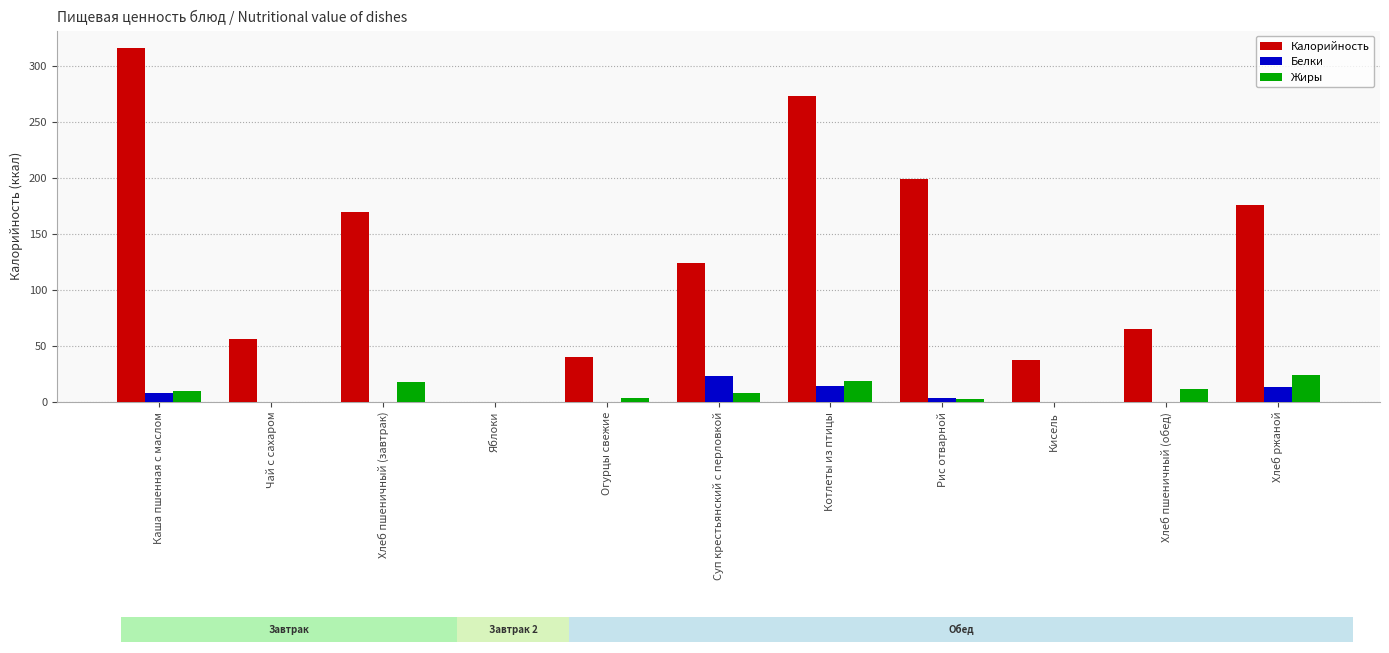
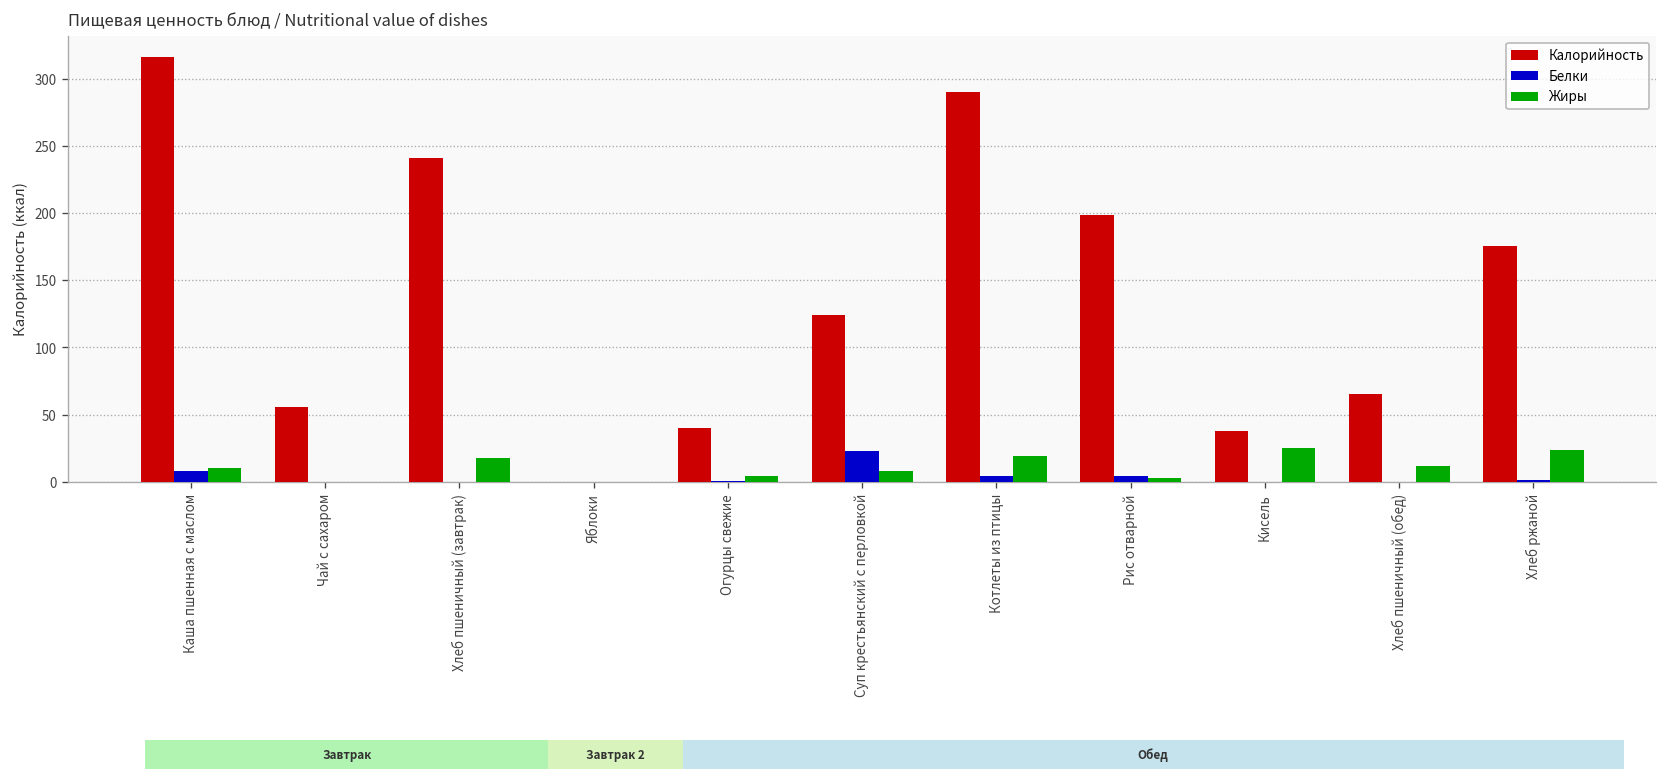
  {
    "Пищевая ценность блюд / Nutritional value of dishes": {
      "Калорийность": {
        "Каша пшенная с маслом": 316,
        "Чай с сахаром": 56,
-       "Хлеб пшеничный (завтрак)": 170,
+       "Хлеб пшеничный (завтрак)": 241,
        "Яблоки": 0,
        "Огурцы свежие": 40,
        "Суп крестьянский с перловкой": 124,
-       "Котлеты из птицы": 274,
+       "Котлеты из птицы": 290,
        "Рис отварной": 199,
        "Кисель": 38,
        "Хлеб пшеничный (обед)": 65,
        "Хлеб ржаной": 176
      },
      "Белки": {
        "Каша пшенная с маслом": 8,
        "Чай с сахаром": 0,
        "Хлеб пшеничный (завтрак)": 0,
        "Яблоки": 0,
        "Суп крестьянский с перловкой": 23,
-       "Котлеты из птицы": 14,
+       "Котлеты из птицы": 4,
        "Рис отварной": 4,
        "Кисель": 0,
        "Хлеб пшеничный (обед)": 0,
-       "Хлеб ржаной": 14
+       "Хлеб ржаной": 2
      },
      "Жиры": {
        "Каша пшенная с маслом": 10,
        "Чай с сахаром": 0,
        "Хлеб пшеничный (завтрак)": 18,
        "Яблоки": 0,
        "Огурцы свежие": 4,
        "Суп крестьянский с перловкой": 8,
        "Котлеты из птицы": 19,
        "Рис отварной": 3,
-       "Кисель": 0,
+       "Кисель": 25,
        "Хлеб пшеничный (обед)": 12,
        "Хлеб ржаной": 24
      }
    }
  }
